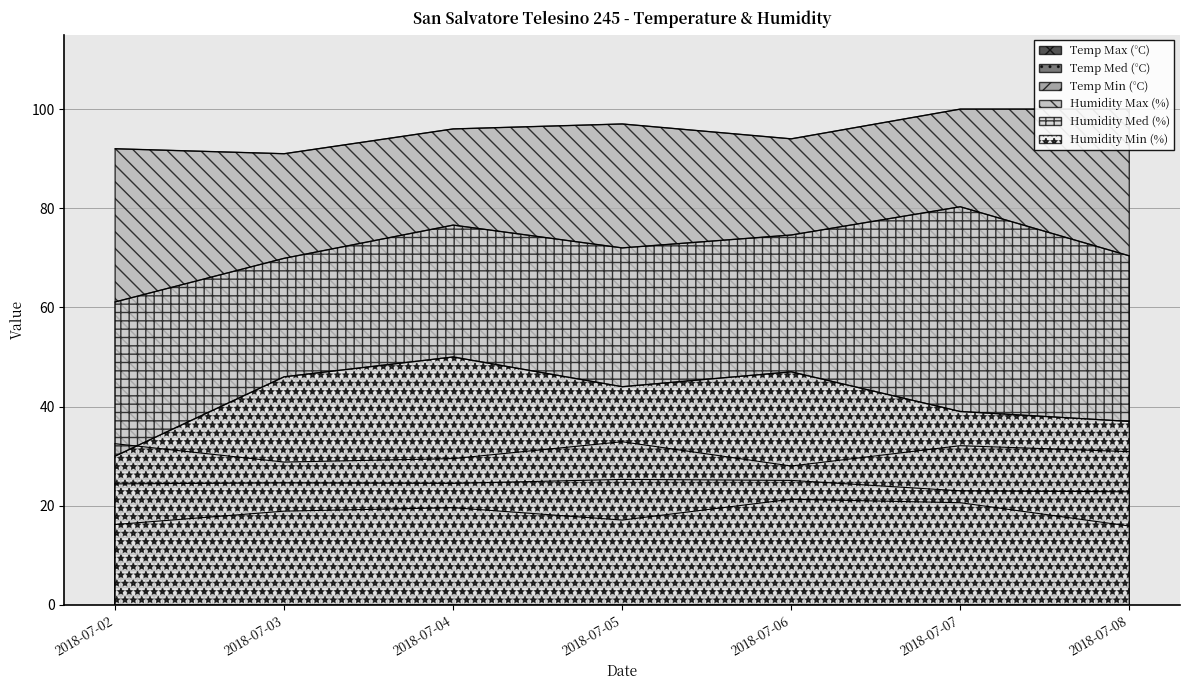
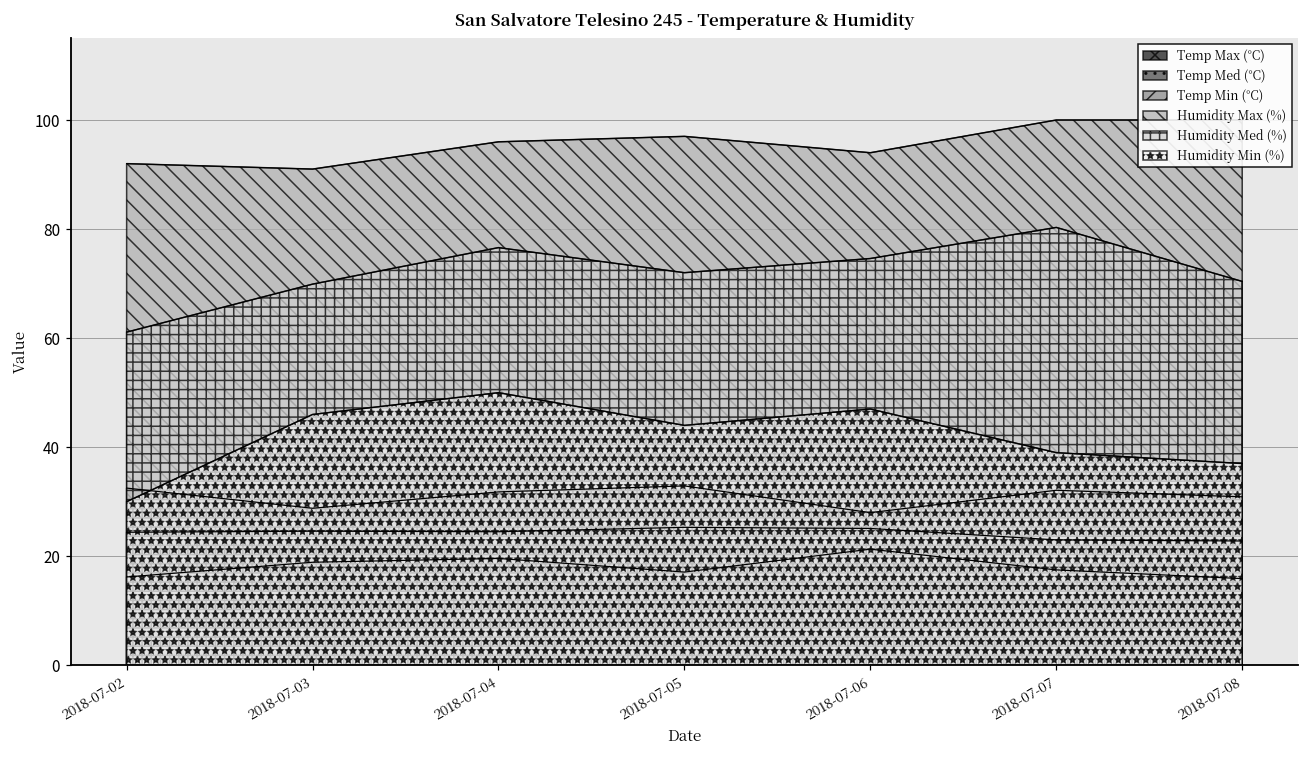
  {
    "Temp Max (°C)": {
      "2018-07-02": 33,
      "2018-07-03": 29,
-     "2018-07-04": 30,
+     "2018-07-04": 32,
      "2018-07-05": 33,
      "2018-07-06": 28,
      "2018-07-07": 32,
      "2018-07-08": 31
    },
    "Temp Med (°C)": {
      "2018-07-02": 24,
      "2018-07-03": 25,
      "2018-07-04": 25,
      "2018-07-05": 25,
      "2018-07-06": 25,
      "2018-07-07": 23,
      "2018-07-08": 23
    },
    "Temp Min (°C)": {
      "2018-07-02": 16,
      "2018-07-03": 19,
      "2018-07-04": 20,
      "2018-07-05": 17,
      "2018-07-06": 21,
-     "2018-07-07": 21,
+     "2018-07-07": 18,
      "2018-07-08": 16
    }
  }
